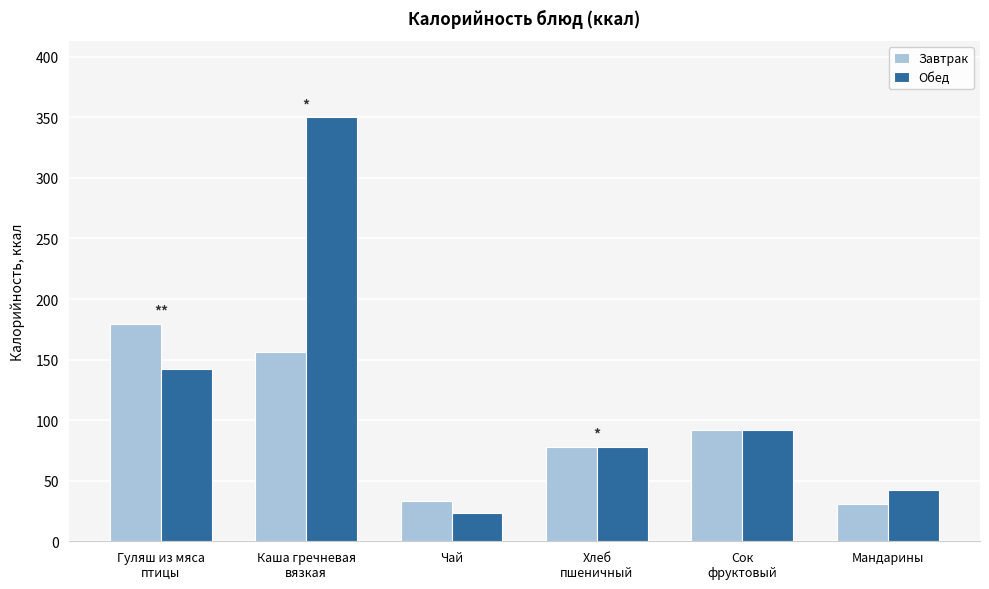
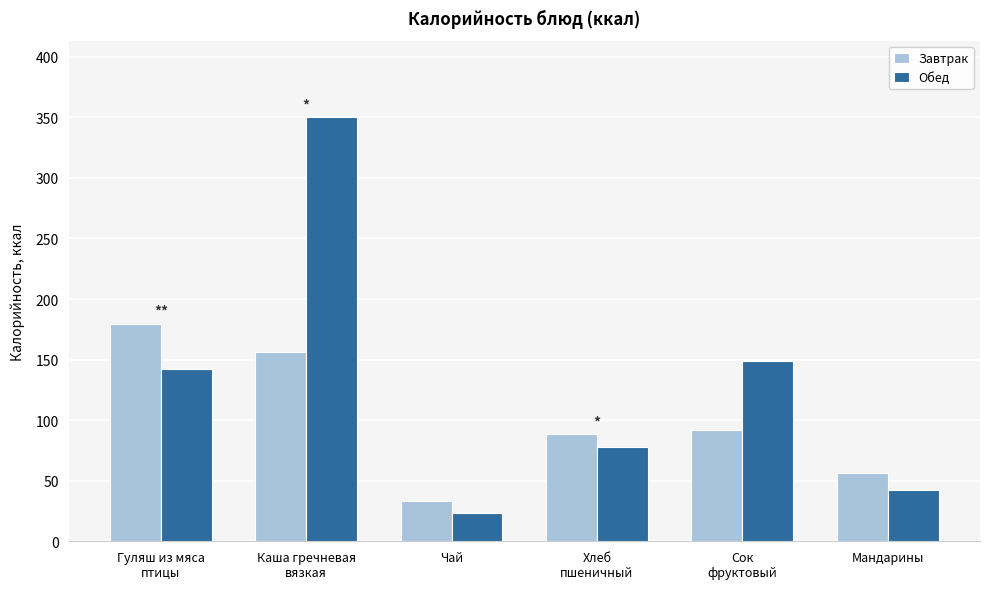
  {
    "Завтрак": {
      "Гуляш из мяса птицы": 180,
      "Каша гречневая вязкая": 156,
      "Чай": 33,
-     "Хлеб пшеничный": 78,
+     "Хлеб пшеничный": 88,
      "Сок фруктовый": 92,
-     "Мандарины": 30
+     "Мандарины": 57
    },
    "Обед": {
      "Гуляш из мяса птицы": 142,
      "Каша гречневая вязкая": 350,
      "Чай": 23,
      "Хлеб пшеничный": 78,
-     "Сок фруктовый": 92,
+     "Сок фруктовый": 149,
      "Мандарины": 43
    }
  }
